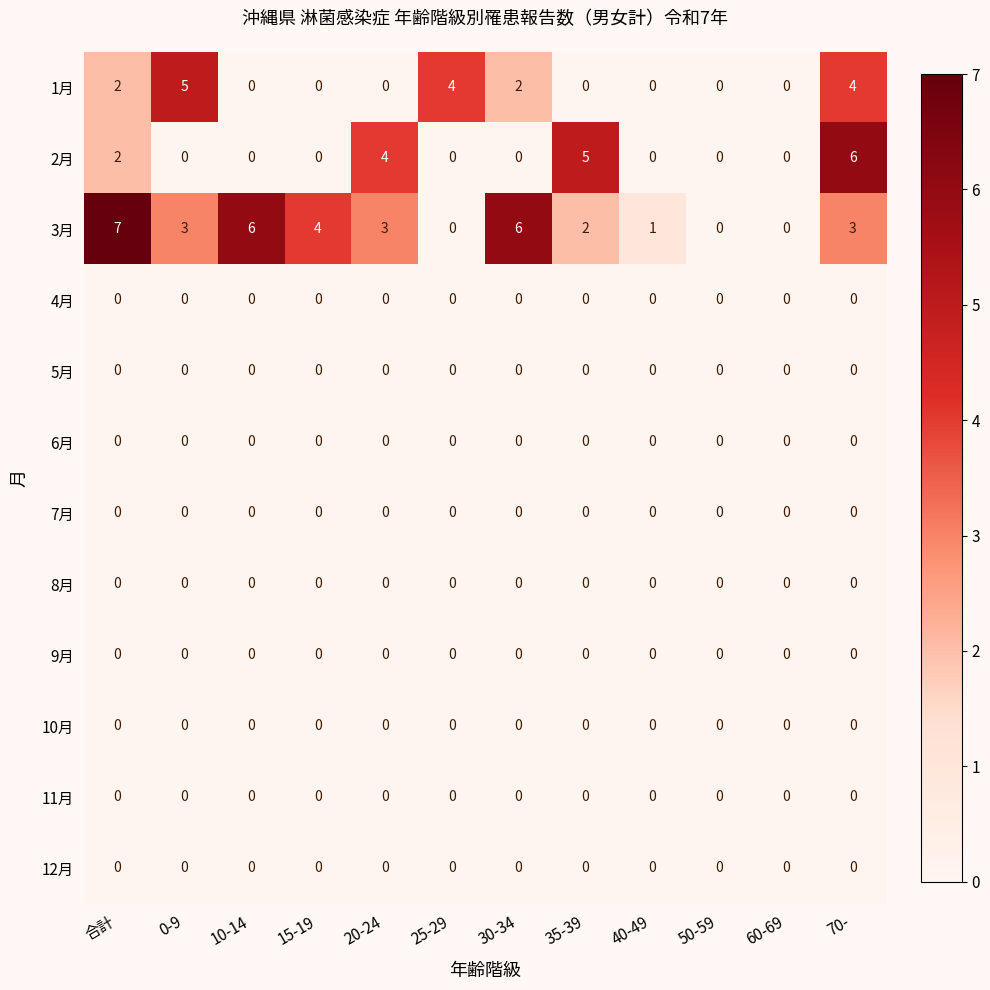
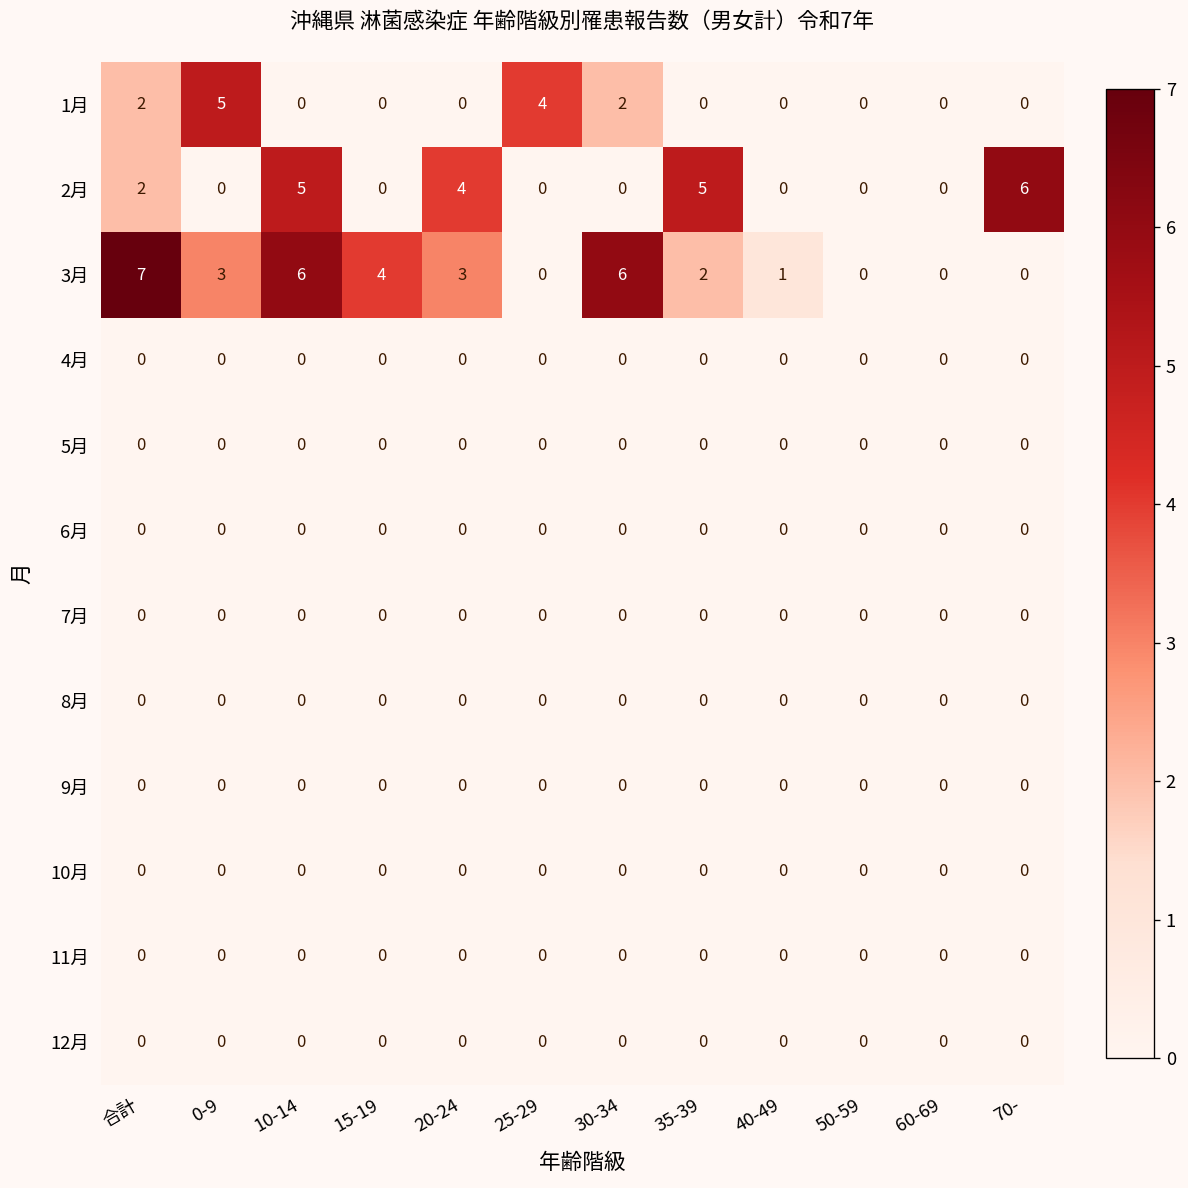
  {
    "1月": {
      "合計": 2,
      "0-9": 5,
      "10-14": 0,
      "15-19": 0,
      "20-24": 0,
      "25-29": 4,
      "30-34": 2,
      "35-39": 0,
      "40-49": 0,
      "50-59": 0,
      "60-69": 0,
-     "70-": 4
+     "70-": 0
    },
    "2月": {
      "合計": 2,
      "0-9": 0,
-     "10-14": 0,
+     "10-14": 5,
      "15-19": 0,
      "20-24": 4,
      "25-29": 0,
      "30-34": 0,
      "35-39": 5,
      "40-49": 0,
      "50-59": 0,
      "60-69": 0,
      "70-": 6
    },
    "3月": {
      "合計": 7,
      "0-9": 3,
      "10-14": 6,
      "15-19": 4,
      "20-24": 3,
      "25-29": 0,
      "30-34": 6,
      "35-39": 2,
      "40-49": 1,
      "50-59": 0,
      "60-69": 0,
-     "70-": 3
+     "70-": 0
    },
    "4月": {
      "合計": 0,
      "0-9": 0,
      "10-14": 0,
      "15-19": 0,
      "20-24": 0,
      "25-29": 0,
      "30-34": 0,
      "35-39": 0,
      "40-49": 0,
      "50-59": 0,
      "60-69": 0,
      "70-": 0
    },
    "5月": {
      "合計": 0,
      "0-9": 0,
      "10-14": 0,
      "15-19": 0,
      "20-24": 0,
      "25-29": 0,
      "30-34": 0,
      "35-39": 0,
      "40-49": 0,
      "50-59": 0,
      "60-69": 0,
      "70-": 0
    },
    "6月": {
      "合計": 0,
      "0-9": 0,
      "10-14": 0,
      "15-19": 0,
      "20-24": 0,
      "25-29": 0,
      "30-34": 0,
      "35-39": 0,
      "40-49": 0,
      "50-59": 0,
      "60-69": 0,
      "70-": 0
    },
    "7月": {
      "合計": 0,
      "0-9": 0,
      "10-14": 0,
      "15-19": 0,
      "20-24": 0,
      "25-29": 0,
      "30-34": 0,
      "35-39": 0,
      "40-49": 0,
      "50-59": 0,
      "60-69": 0,
      "70-": 0
    },
    "8月": {
      "合計": 0,
      "0-9": 0,
      "10-14": 0,
      "15-19": 0,
      "20-24": 0,
      "25-29": 0,
      "30-34": 0,
      "35-39": 0,
      "40-49": 0,
      "50-59": 0,
      "60-69": 0,
      "70-": 0
    },
    "9月": {
      "合計": 0,
      "0-9": 0,
      "10-14": 0,
      "15-19": 0,
      "20-24": 0,
      "25-29": 0,
      "30-34": 0,
      "35-39": 0,
      "40-49": 0,
      "50-59": 0,
      "60-69": 0,
      "70-": 0
    },
    "10月": {
      "合計": 0,
      "0-9": 0,
      "10-14": 0,
      "15-19": 0,
      "20-24": 0,
      "25-29": 0,
      "30-34": 0,
      "35-39": 0,
      "40-49": 0,
      "50-59": 0,
      "60-69": 0,
      "70-": 0
    },
    "11月": {
      "合計": 0,
      "0-9": 0,
      "10-14": 0,
      "15-19": 0,
      "20-24": 0,
      "25-29": 0,
      "30-34": 0,
      "35-39": 0,
      "40-49": 0,
      "50-59": 0,
      "60-69": 0,
      "70-": 0
    },
    "12月": {
      "合計": 0,
      "0-9": 0,
      "10-14": 0,
      "15-19": 0,
      "20-24": 0,
      "25-29": 0,
      "30-34": 0,
      "35-39": 0,
      "40-49": 0,
      "50-59": 0,
      "60-69": 0,
      "70-": 0
    }
  }
